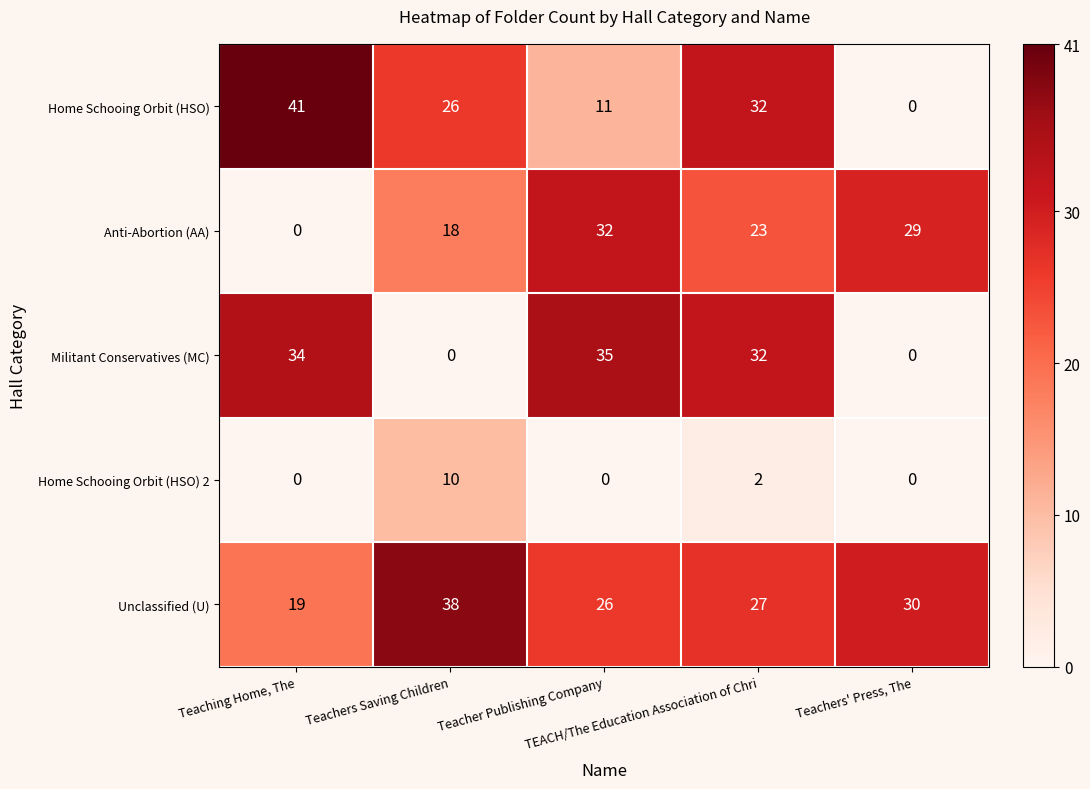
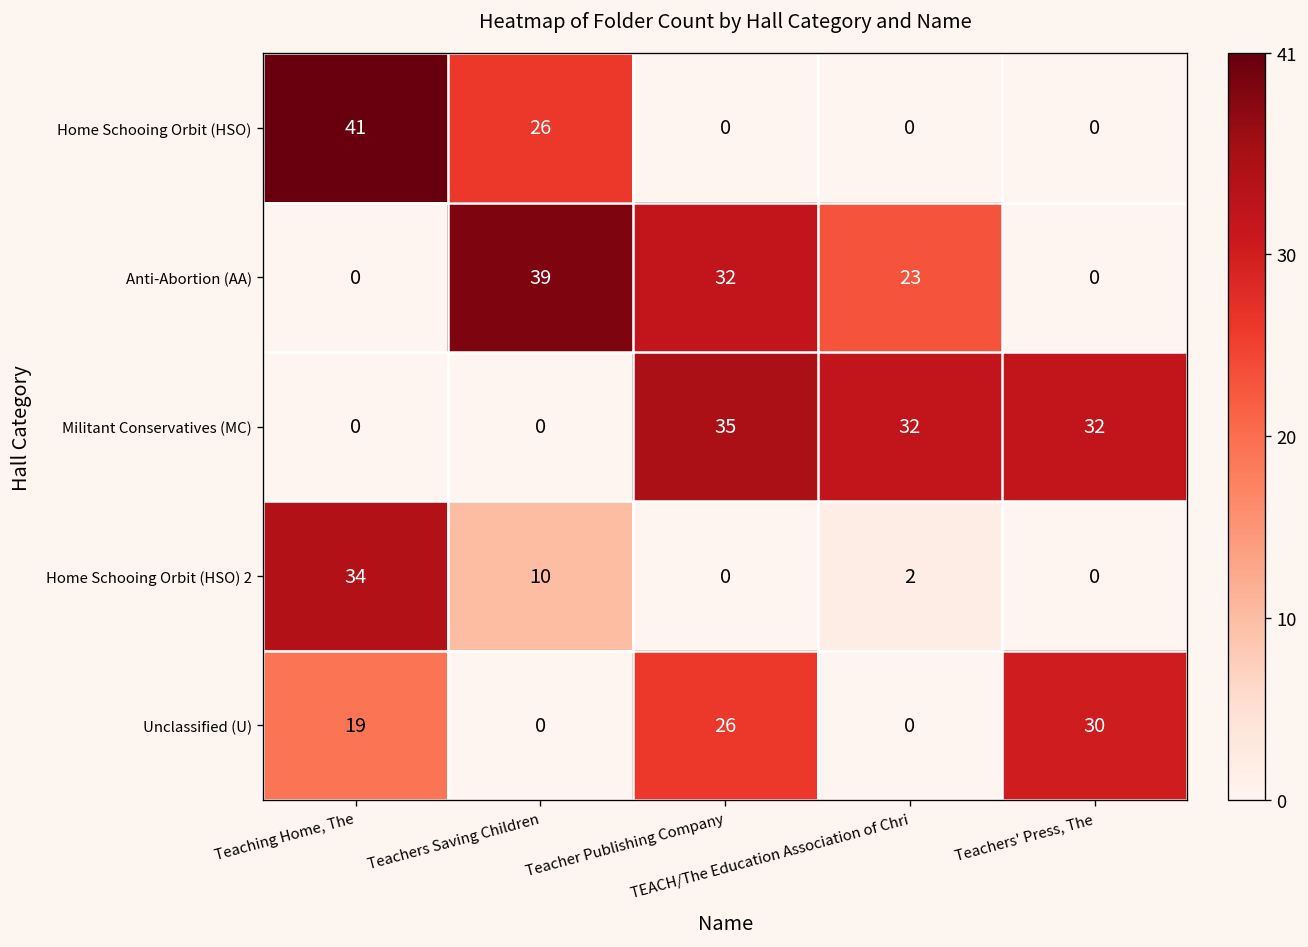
  {
    "Home Schooing Orbit (HSO)": {
      "Teaching Home, The": 41,
      "Teachers Saving Children": 26,
-     "Teacher Publishing Company": 11,
-     "TEACH/The Education Association of Chri": 32,
+     "Teacher Publishing Company": 0,
+     "TEACH/The Education Association of Chri": 0,
      "Teachers' Press, The": 0
    },
    "Anti-Abortion (AA)": {
      "Teaching Home, The": 0,
-     "Teachers Saving Children": 18,
+     "Teachers Saving Children": 39,
      "Teacher Publishing Company": 32,
      "TEACH/The Education Association of Chri": 23,
-     "Teachers' Press, The": 29
+     "Teachers' Press, The": 0
    },
    "Militant Conservatives (MC)": {
-     "Teaching Home, The": 34,
+     "Teaching Home, The": 0,
      "Teachers Saving Children": 0,
      "Teacher Publishing Company": 35,
      "TEACH/The Education Association of Chri": 32,
-     "Teachers' Press, The": 0
+     "Teachers' Press, The": 32
    },
    "Home Schooing Orbit (HSO) 2": {
-     "Teaching Home, The": 0,
+     "Teaching Home, The": 34,
      "Teachers Saving Children": 10,
      "Teacher Publishing Company": 0,
      "TEACH/The Education Association of Chri": 2,
      "Teachers' Press, The": 0
    },
    "Unclassified (U)": {
      "Teaching Home, The": 19,
-     "Teachers Saving Children": 38,
+     "Teachers Saving Children": 0,
      "Teacher Publishing Company": 26,
-     "TEACH/The Education Association of Chri": 27,
+     "TEACH/The Education Association of Chri": 0,
      "Teachers' Press, The": 30
    }
  }
